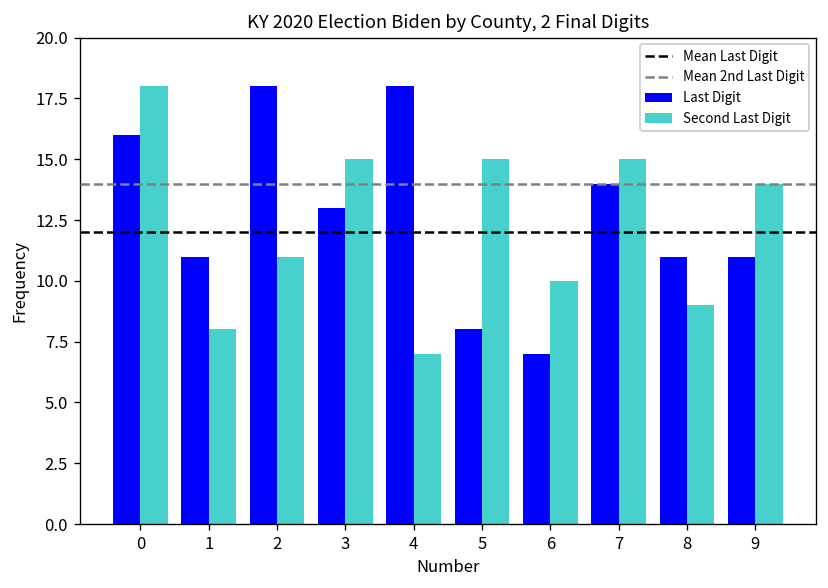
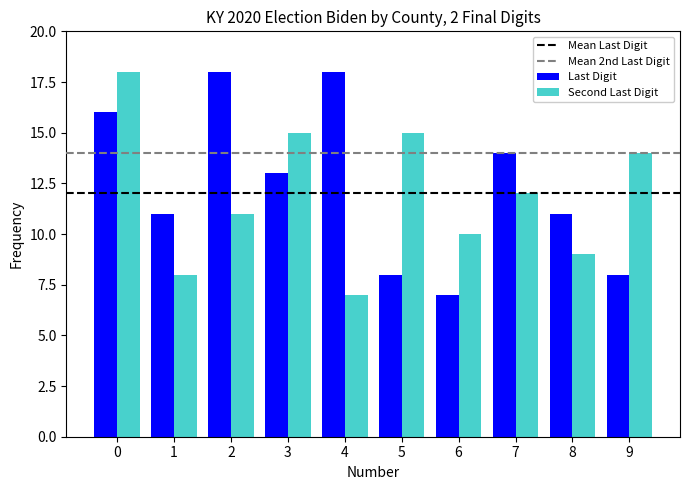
  {
    "Last Digit": {
      "0": 16,
      "1": 11,
      "2": 18,
      "3": 13,
      "4": 18,
      "5": 8,
      "6": 7,
      "7": 14,
      "8": 11,
-     "9": 11
+     "9": 8
    },
    "Second Last Digit": {
      "0": 18,
      "1": 8,
      "2": 11,
      "3": 15,
      "4": 7,
      "5": 15,
      "6": 10,
-     "7": 15,
+     "7": 12,
      "8": 9,
      "9": 14
    }
  }
